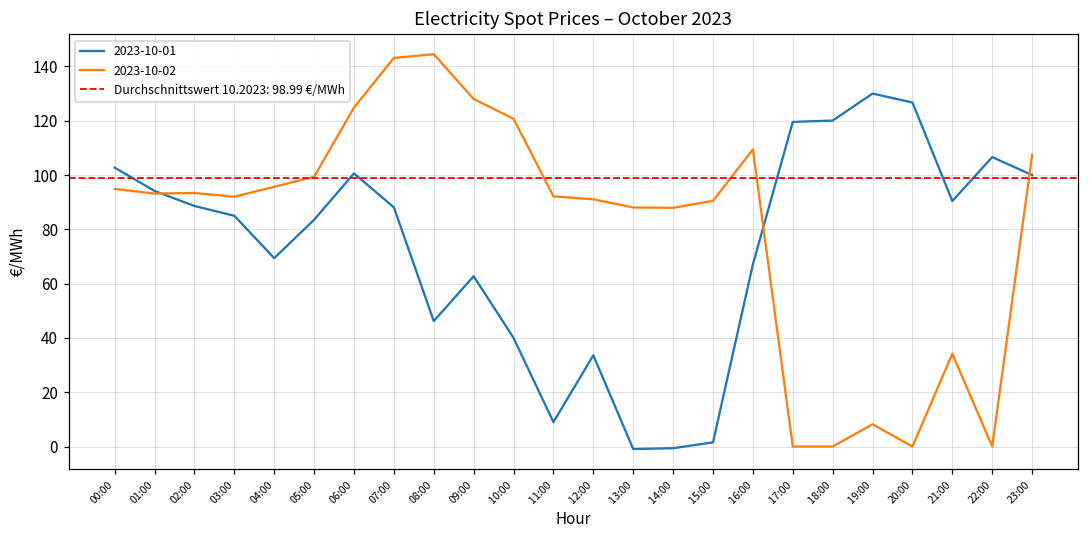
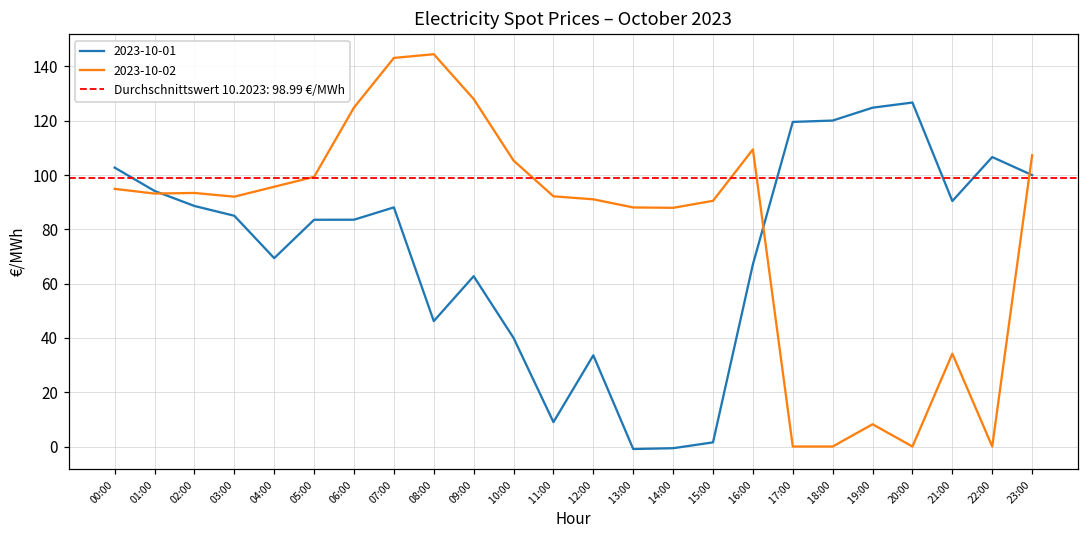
  {
    "2023-10-01": {
      "00:00": 103,
      "02:00": 89,
      "03:00": 85,
      "04:00": 69,
      "05:00": 84,
-     "06:00": 101,
+     "06:00": 84,
      "07:00": 88,
      "08:00": 46,
      "09:00": 63,
      "10:00": 40,
      "11:00": 9,
      "12:00": 34,
      "13:00": -1,
      "14:00": -1,
      "15:00": 2,
      "16:00": 67,
      "17:00": 120,
      "18:00": 120,
-     "19:00": 130,
+     "19:00": 125,
      "20:00": 127,
      "21:00": 90,
      "22:00": 107,
      "23:00": 100
    },
    "2023-10-02": {
      "00:00": 95,
      "02:00": 93,
      "03:00": 92,
      "04:00": 96,
      "05:00": 99,
      "06:00": 125,
      "07:00": 143,
      "08:00": 145,
      "09:00": 128,
-     "10:00": 121,
+     "10:00": 105,
      "11:00": 92,
      "12:00": 91,
      "13:00": 88,
      "14:00": 88,
      "15:00": 91,
      "16:00": 109,
      "17:00": 0,
      "18:00": 0,
      "19:00": 8,
      "20:00": 0,
      "21:00": 34,
      "22:00": 0,
      "23:00": 107
    }
  }
